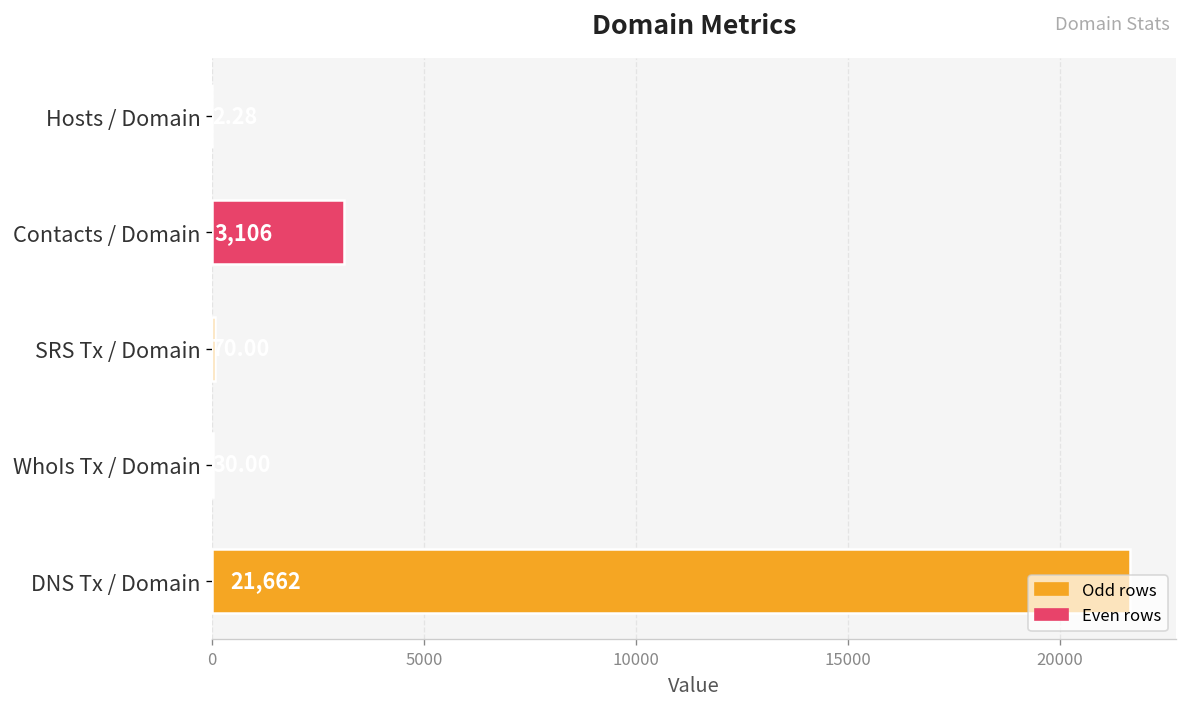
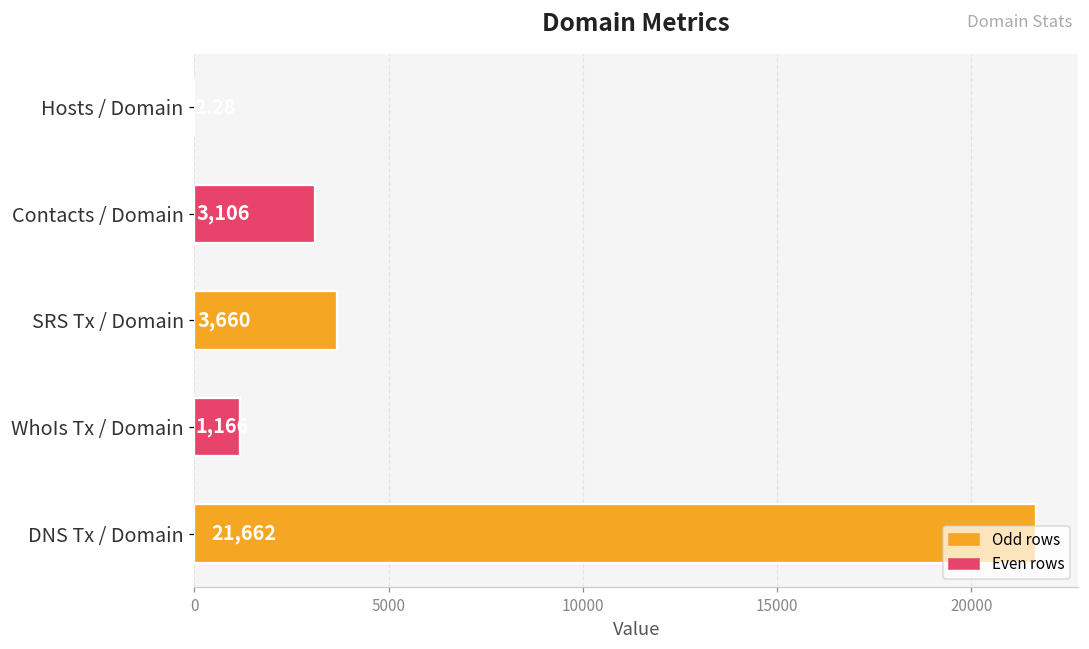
  {
-   "SRS Tx / Domain": 100,
-   "WhoIs Tx / Domain": 0
+   "SRS Tx / Domain": 3700,
+   "WhoIs Tx / Domain": 1200
  }
